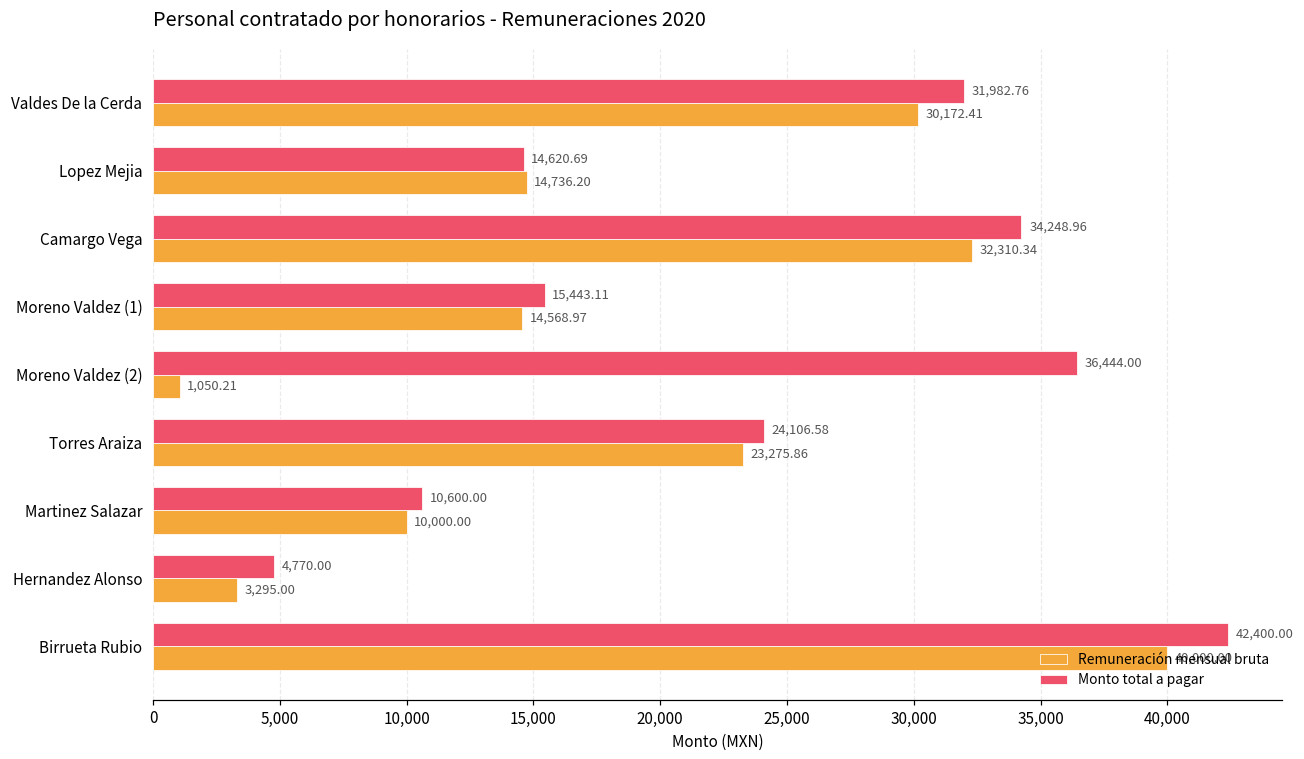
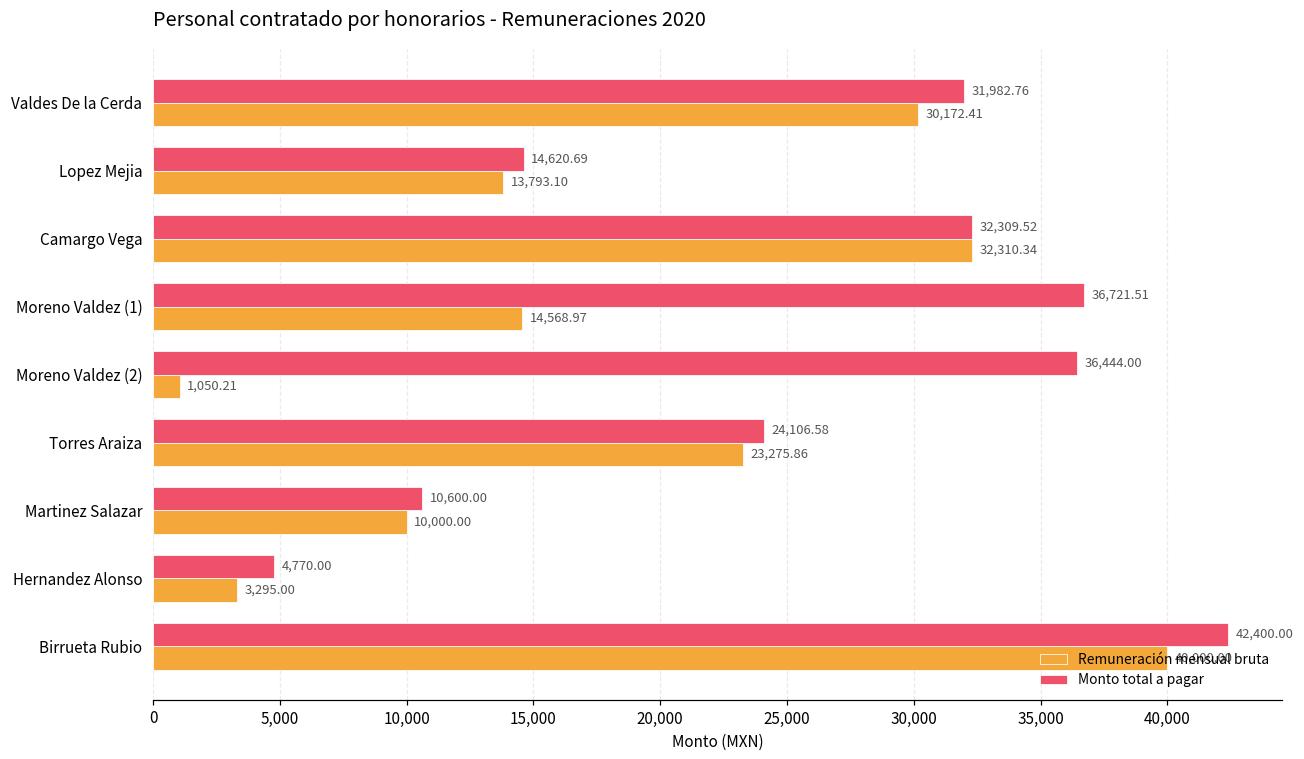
  {
    "Remuneración mensual bruta": {
      "Valdes De la Cerda": "30,172.41",
-     "Lopez Mejia": "14,736.20",
+     "Lopez Mejia": "13,793.10",
      "Camargo Vega": "32,310.34",
      "Moreno Valdez (1)": "14,568.97",
      "Moreno Valdez (2)": "1,050.21",
      "Torres Araiza": "23,275.86",
      "Martinez Salazar": "10,000.00",
      "Hernandez Alonso": "3,295.00",
      "Birrueta Rubio": "40,000.00"
    },
    "Monto total a pagar": {
      "Valdes De la Cerda": "31,982.76",
      "Lopez Mejia": "14,620.69",
-     "Camargo Vega": "34,248.96",
-     "Moreno Valdez (1)": "15,443.11",
+     "Camargo Vega": "32,309.52",
+     "Moreno Valdez (1)": "36,721.51",
      "Moreno Valdez (2)": "36,444.00",
      "Torres Araiza": "24,106.58",
      "Martinez Salazar": "10,600.00",
      "Hernandez Alonso": "4,770.00",
      "Birrueta Rubio": "42,400.00"
    }
  }
